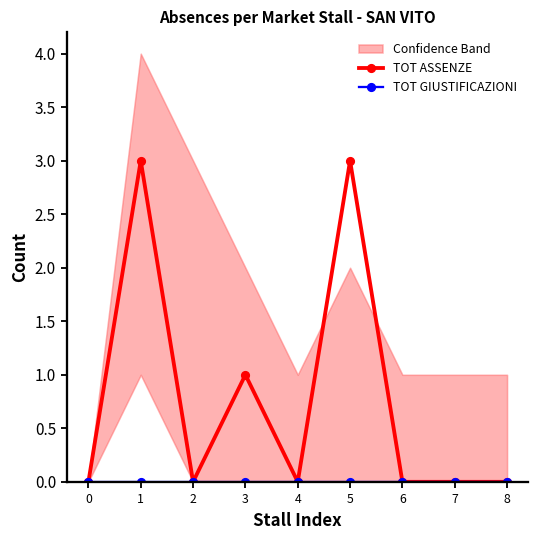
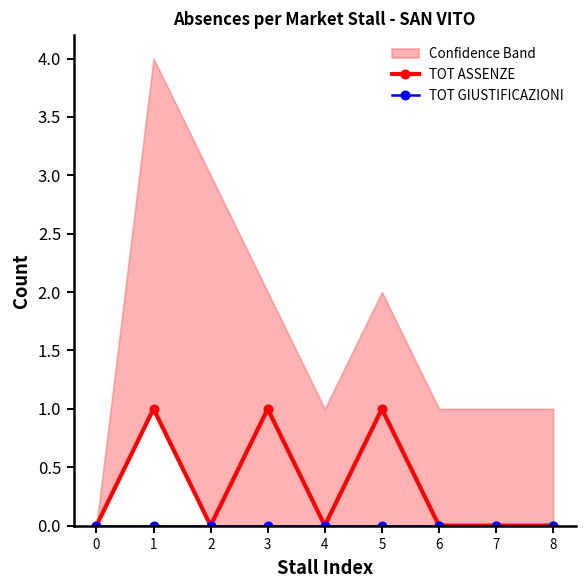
  {
    "TOT ASSENZE": {
-     "1": 3,
+     "1": 1,
      "3": 1,
-     "5": 3
+     "5": 1
    },
    "TOT GIUSTIFICAZIONI": {
      "1": 0,
      "3": 0,
      "5": 0
    }
  }
